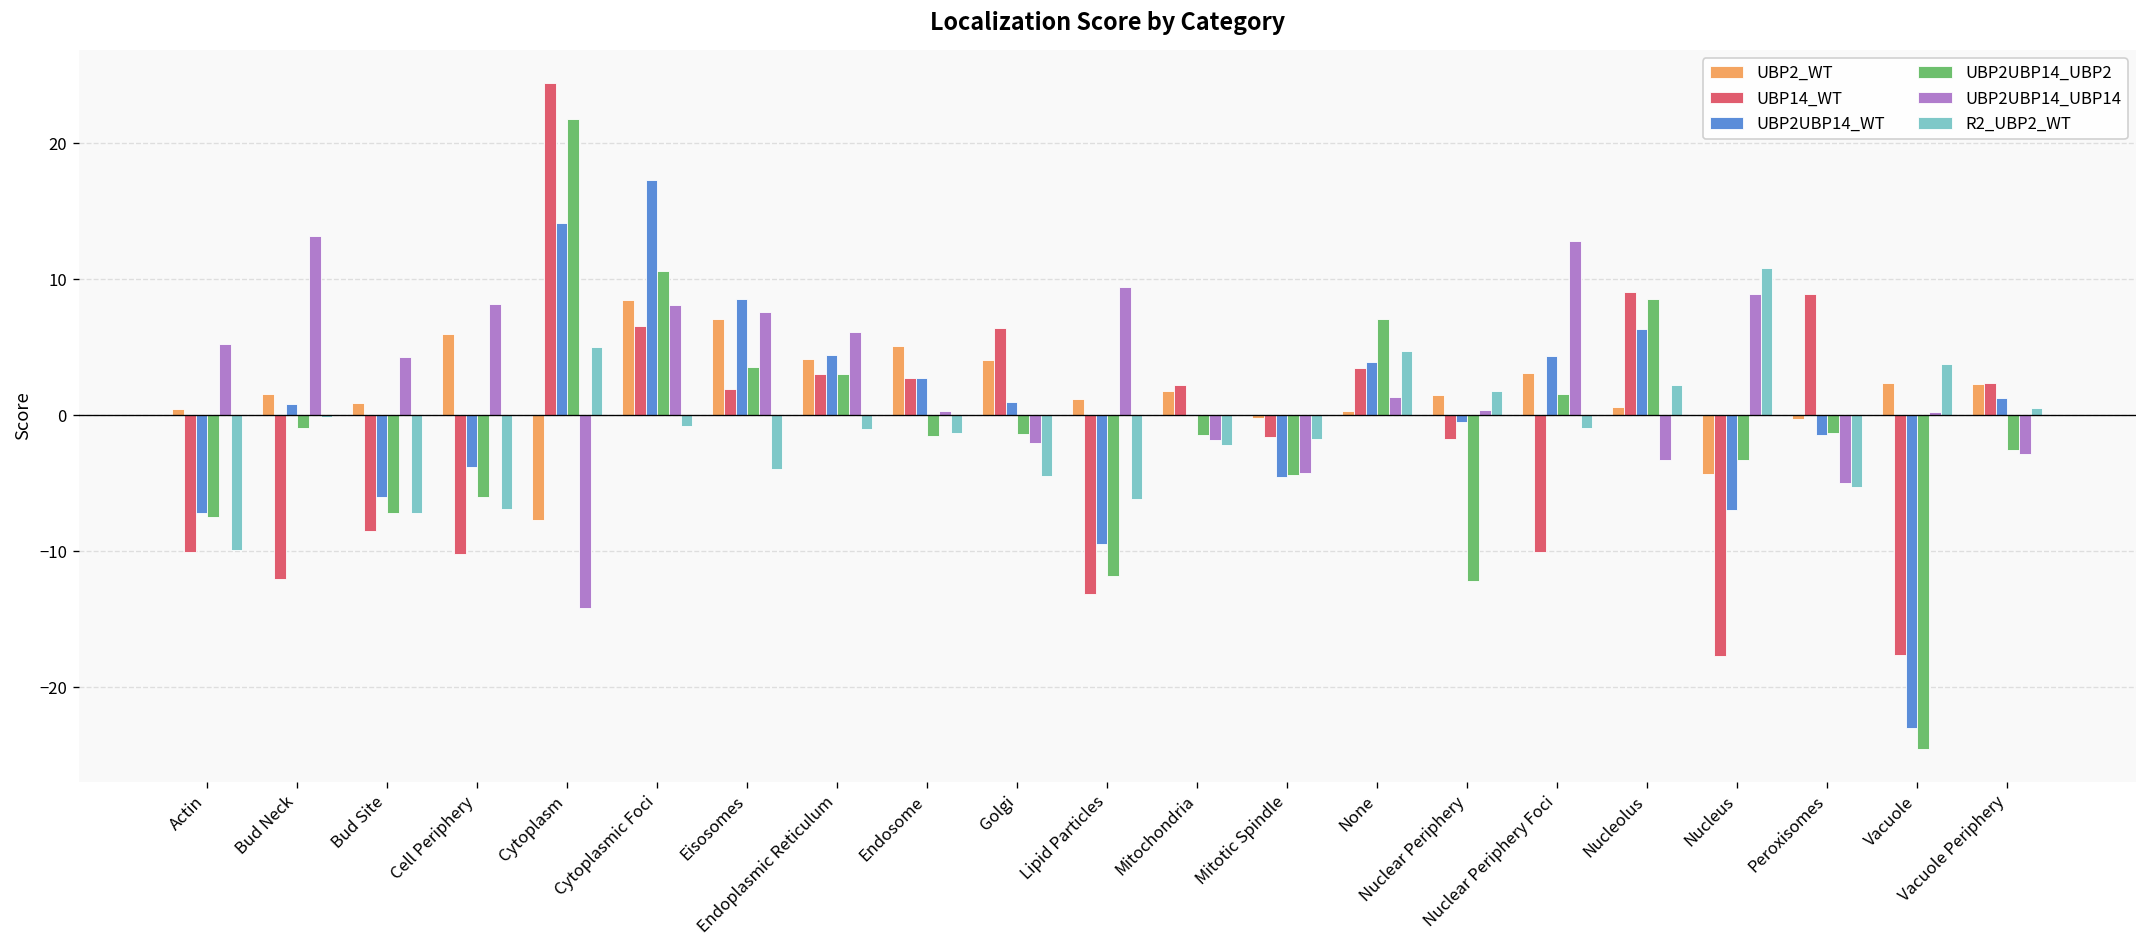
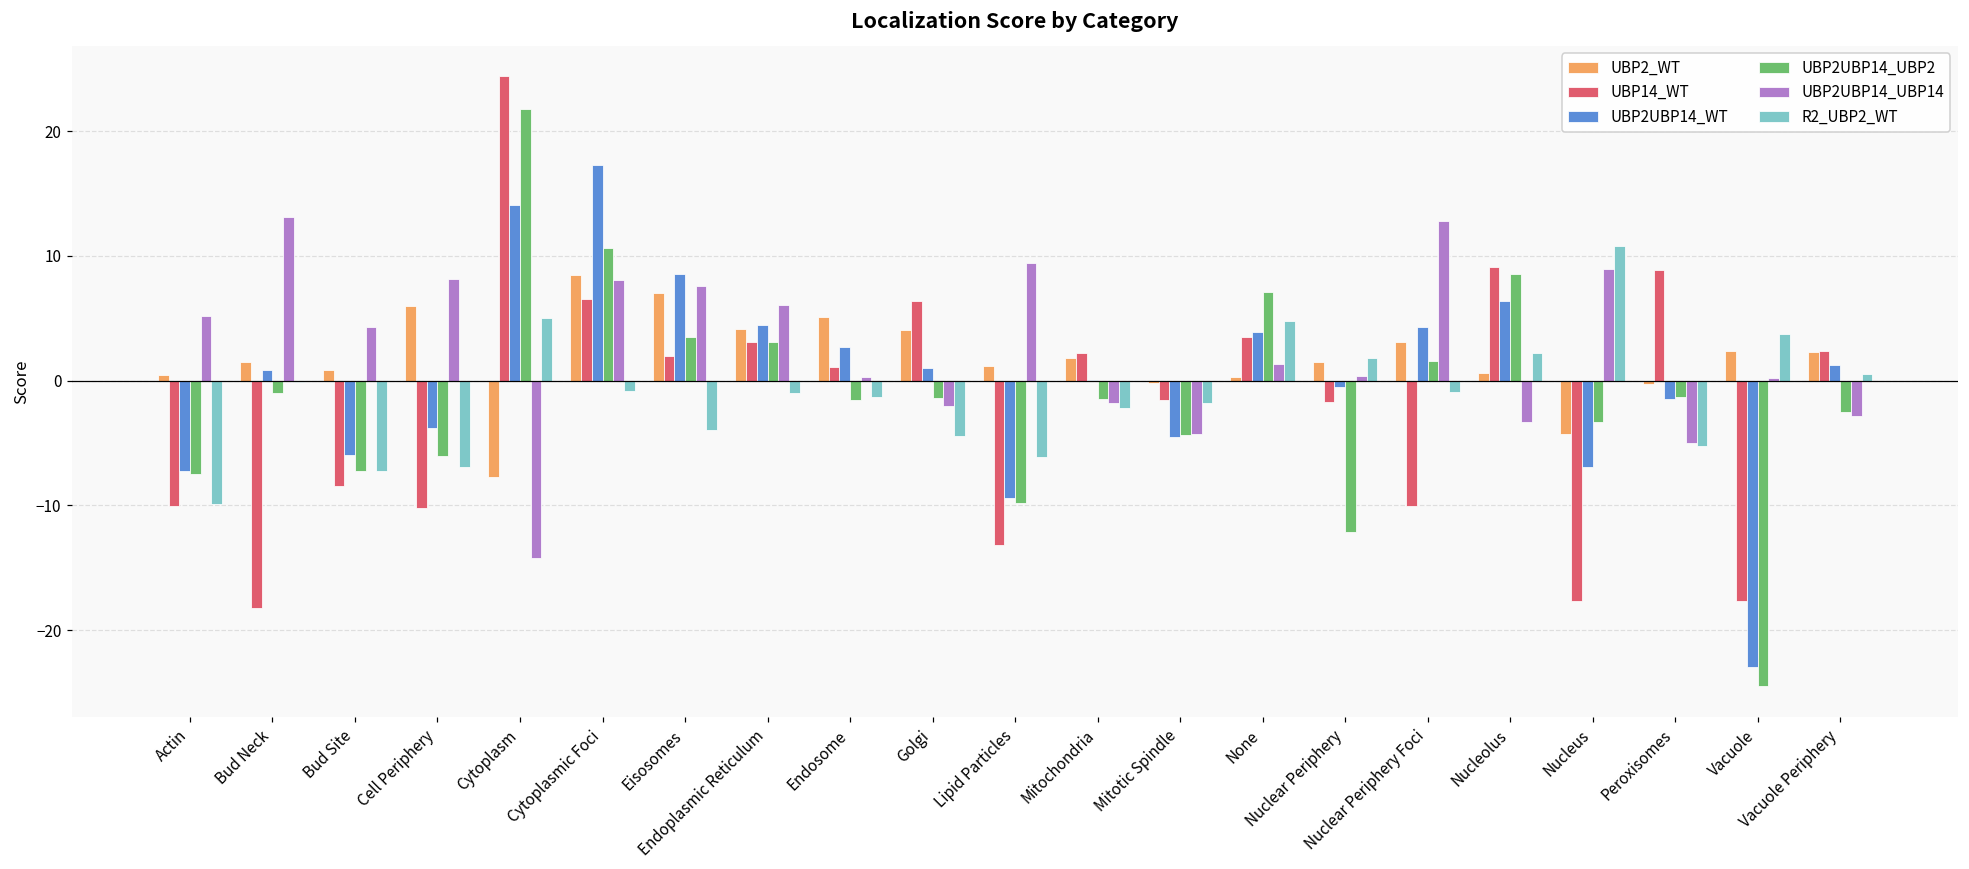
  {
    "UBP2_WT": {
      "Actin": 0.4,
      "Bud Neck": 1.5,
      "Bud Site": 0.9,
      "Cell Periphery": 6.0,
      "Cytoplasm": -7.7,
      "Cytoplasmic Foci": 8.4,
      "Eisosomes": 7.0,
      "Endoplasmic Reticulum": 4.2,
      "Endosome": 5.1,
      "Golgi": 4.1,
      "Lipid Particles": 1.2,
      "Mitochondria": 1.8,
      "None": 0.3,
      "Nuclear Periphery": 1.5,
      "Nuclear Periphery Foci": 3.1,
      "Nucleolus": 0.6,
      "Nucleus": -4.3,
      "Peroxisomes": -0.3,
      "Vacuole": 2.4,
      "Vacuole Periphery": 2.3
    },
    "UBP14_WT": {
      "Actin": -10.1,
-     "Bud Neck": -12.0,
+     "Bud Neck": -18.2,
      "Bud Site": -8.5,
      "Cell Periphery": -10.2,
      "Cytoplasm": 24.4,
      "Cytoplasmic Foci": 6.5,
      "Eisosomes": 1.9,
      "Endoplasmic Reticulum": 3.1,
-     "Endosome": 2.8,
+     "Endosome": 1.1,
      "Golgi": 6.4,
      "Lipid Particles": -13.2,
      "Mitochondria": 2.2,
      "Mitotic Spindle": -1.6,
      "None": 3.5,
      "Nuclear Periphery": -1.7,
      "Nuclear Periphery Foci": -10.0,
      "Nucleolus": 9.1,
      "Nucleus": -17.7,
      "Peroxisomes": 8.9,
      "Vacuole": -17.6,
      "Vacuole Periphery": 2.4
    },
    "UBP2UBP14_WT": {
      "Actin": -7.2,
      "Bud Neck": 0.8,
      "Bud Site": -6.0,
      "Cell Periphery": -3.8,
      "Cytoplasm": 14.1,
      "Cytoplasmic Foci": 17.3,
      "Eisosomes": 8.6,
      "Endoplasmic Reticulum": 4.5,
      "Endosome": 2.7,
      "Golgi": 1.0,
      "Lipid Particles": -9.4,
      "Mitotic Spindle": -4.5,
      "None": 3.9,
      "Nuclear Periphery": -0.5,
      "Nuclear Periphery Foci": 4.3,
      "Nucleolus": 6.4,
      "Nucleus": -7.0,
      "Peroxisomes": -1.5,
      "Vacuole": -23.0,
      "Vacuole Periphery": 1.3
    },
    "UBP2UBP14_UBP2": {
      "Actin": -7.5,
      "Bud Neck": -1.0,
      "Bud Site": -7.2,
      "Cell Periphery": -6.0,
      "Cytoplasm": 21.8,
      "Cytoplasmic Foci": 10.6,
      "Eisosomes": 3.5,
      "Endoplasmic Reticulum": 3.1,
      "Endosome": -1.5,
      "Golgi": -1.4,
-     "Lipid Particles": -11.8,
+     "Lipid Particles": -9.8,
      "Mitochondria": -1.5,
      "Mitotic Spindle": -4.4,
      "None": 7.1,
      "Nuclear Periphery": -12.2,
      "Nuclear Periphery Foci": 1.6,
      "Nucleolus": 8.5,
      "Nucleus": -3.3,
      "Peroxisomes": -1.3,
      "Vacuole": -24.5,
      "Vacuole Periphery": -2.5
    },
    "UBP2UBP14_UBP14": {
      "Actin": 5.2,
      "Bud Neck": 13.1,
      "Bud Site": 4.3,
      "Cell Periphery": 8.2,
      "Cytoplasm": -14.2,
      "Cytoplasmic Foci": 8.1,
      "Eisosomes": 7.6,
      "Endoplasmic Reticulum": 6.1,
      "Endosome": 0.3,
      "Golgi": -2.1,
      "Lipid Particles": 9.4,
      "Mitochondria": -1.8,
      "Mitotic Spindle": -4.3,
      "None": 1.3,
      "Nuclear Periphery": 0.4,
      "Nuclear Periphery Foci": 12.8,
      "Nucleolus": -3.3,
      "Nucleus": 8.9,
      "Peroxisomes": -5.0,
      "Vacuole": 0.2,
      "Vacuole Periphery": -2.9
    },
    "R2_UBP2_WT": {
      "Actin": -9.9,
      "Bud Site": -7.2,
      "Cell Periphery": -6.9,
      "Cytoplasm": 5.0,
      "Cytoplasmic Foci": -0.8,
      "Eisosomes": -4.0,
      "Endoplasmic Reticulum": -1.0,
      "Endosome": -1.3,
      "Golgi": -4.5,
      "Lipid Particles": -6.1,
      "Mitochondria": -2.2,
      "Mitotic Spindle": -1.8,
      "None": 4.7,
      "Nuclear Periphery": 1.8,
      "Nuclear Periphery Foci": -1.0,
      "Nucleolus": 2.3,
      "Nucleus": 10.8,
      "Peroxisomes": -5.3,
      "Vacuole": 3.8,
      "Vacuole Periphery": 0.5
    }
  }
